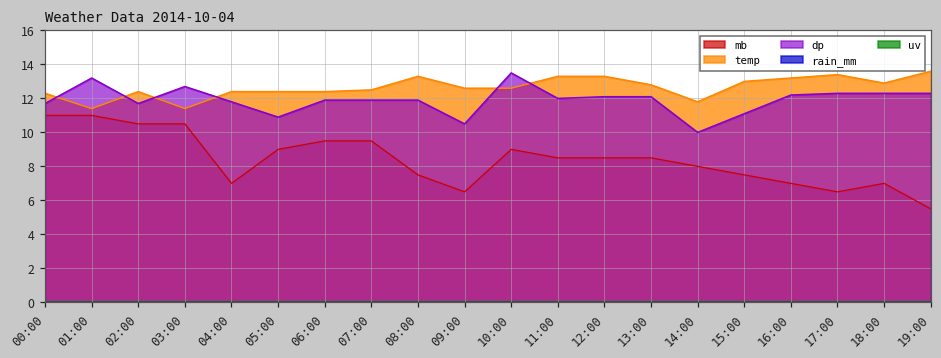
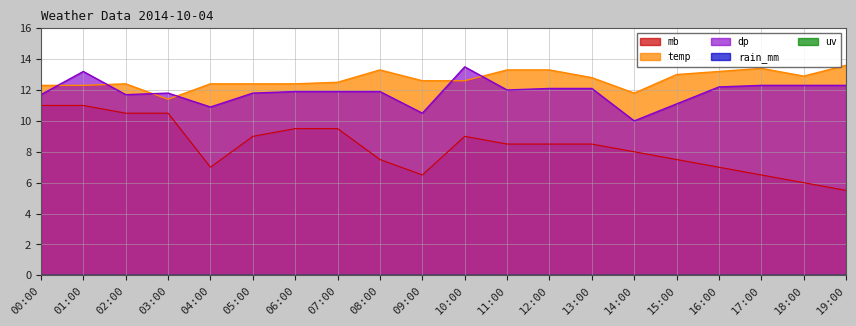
  {
    "mb": {
      "00:00": 11.0,
      "01:00": 11.0,
      "02:00": 10.5,
      "03:00": 10.5,
      "04:00": 7.0,
      "05:00": 9.0,
      "06:00": 9.5,
      "07:00": 9.5,
      "08:00": 7.5,
      "09:00": 6.5,
      "10:00": 9.0,
      "11:00": 8.5,
      "12:00": 8.5,
      "13:00": 8.5,
      "14:00": 8.0,
      "15:00": 7.5,
      "16:00": 7.0,
      "17:00": 6.5,
-     "18:00": 7.0,
+     "18:00": 6.0,
      "19:00": 5.5
    },
    "temp": {
      "00:00": 12.3,
-     "01:00": 11.4,
+     "01:00": 12.3,
      "02:00": 12.4,
      "03:00": 11.4,
      "04:00": 12.4,
      "05:00": 12.4,
      "06:00": 12.4,
      "07:00": 12.5,
      "08:00": 13.3,
      "09:00": 12.6,
      "10:00": 12.6,
      "11:00": 13.3,
      "12:00": 13.3,
      "13:00": 12.8,
      "14:00": 11.8,
      "15:00": 13.0,
      "16:00": 13.2,
      "17:00": 13.4,
      "18:00": 12.9,
      "19:00": 13.6
    },
    "dp": {
      "00:00": 11.7,
      "01:00": 13.2,
      "02:00": 11.7,
-     "03:00": 12.7,
-     "04:00": 11.8,
-     "05:00": 10.9,
+     "03:00": 11.8,
+     "04:00": 10.9,
+     "05:00": 11.8,
      "06:00": 11.9,
      "07:00": 11.9,
      "08:00": 11.9,
      "09:00": 10.5,
      "10:00": 13.5,
      "11:00": 12.0,
      "12:00": 12.1,
      "13:00": 12.1,
      "14:00": 10.0,
      "15:00": 11.1,
      "16:00": 12.2,
      "17:00": 12.3,
      "18:00": 12.3,
      "19:00": 12.3
    },
    "uv": {
      "00:00": 0.0,
      "01:00": 0.0,
      "02:00": 0.0,
      "03:00": 0.0,
      "04:00": 0.0,
      "05:00": 0.0,
      "06:00": 0.0,
      "07:00": 0.0,
      "08:00": 0.0,
      "09:00": 0.0,
      "10:00": 0.0,
      "11:00": 0.0,
      "12:00": 0.0,
      "13:00": 0.0,
      "14:00": 0.0,
      "15:00": 0.0,
      "16:00": 0.0,
      "17:00": 0.0,
      "18:00": 0.0,
      "19:00": 0.0
    }
  }
